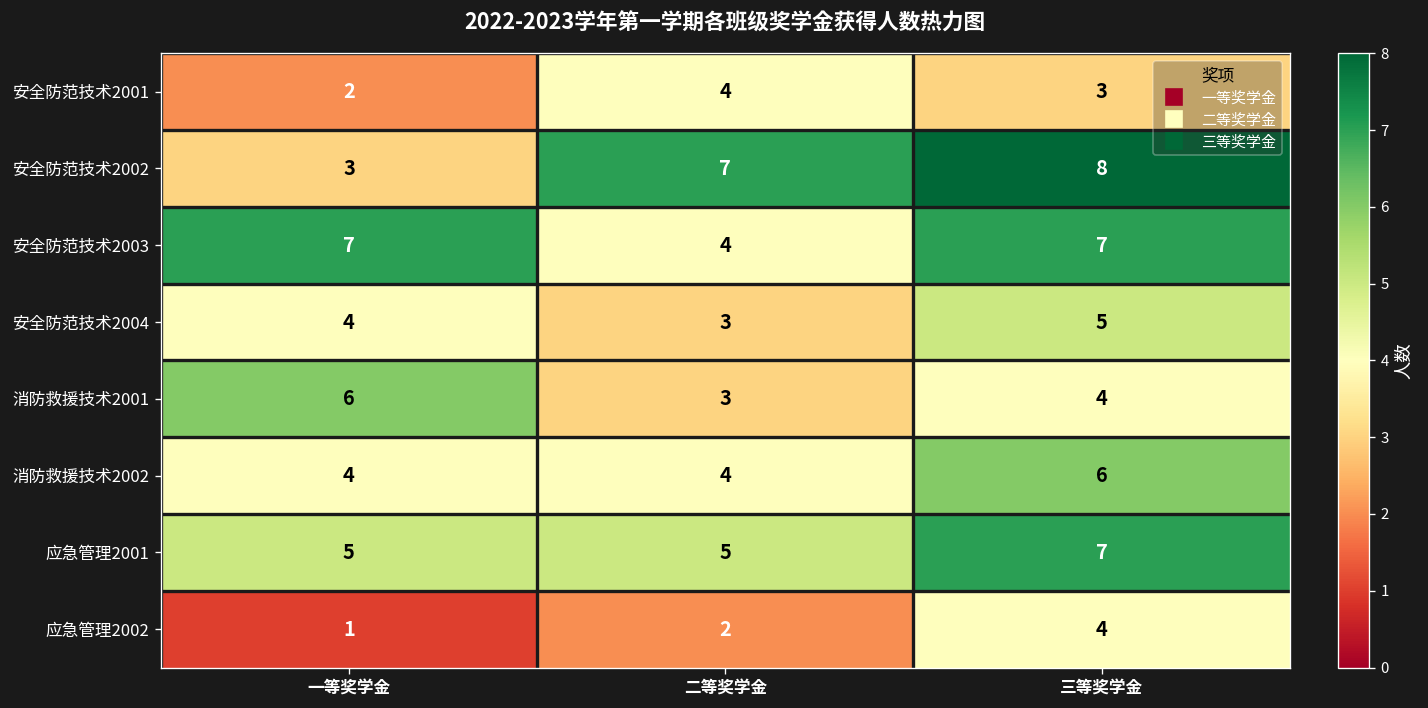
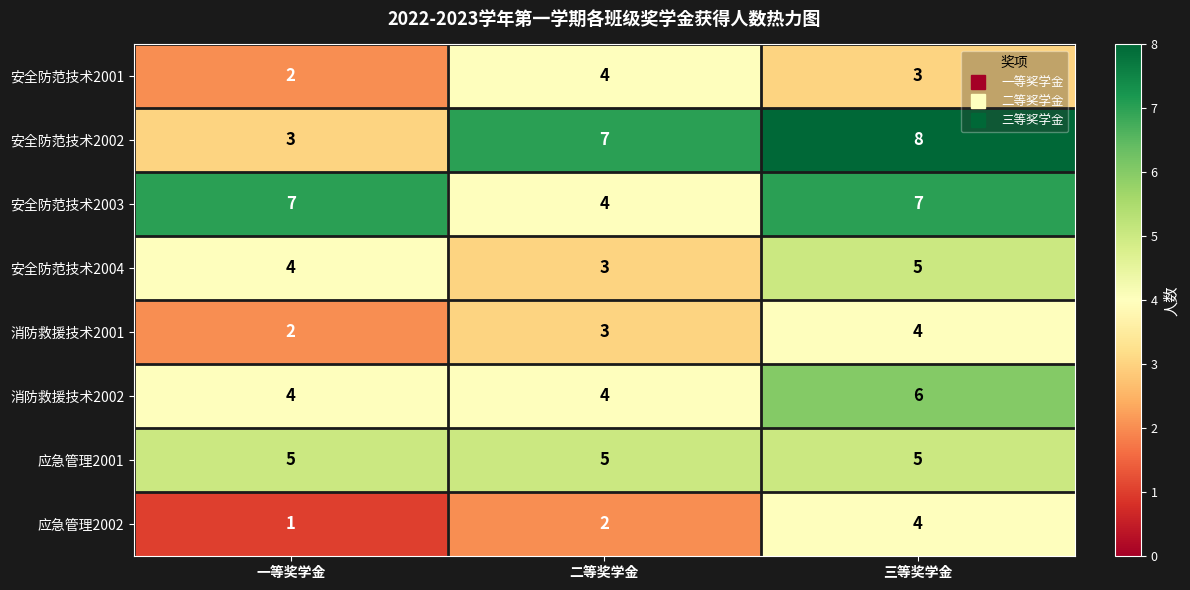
  {
    "安全防范技术2001": {
      "一等奖学金": 2,
      "二等奖学金": 4,
      "三等奖学金": 3
    },
    "安全防范技术2002": {
      "一等奖学金": 3,
      "二等奖学金": 7,
      "三等奖学金": 8
    },
    "安全防范技术2003": {
      "一等奖学金": 7,
      "二等奖学金": 4,
      "三等奖学金": 7
    },
    "安全防范技术2004": {
      "一等奖学金": 4,
      "二等奖学金": 3,
      "三等奖学金": 5
    },
    "消防救援技术2001": {
-     "一等奖学金": 6,
+     "一等奖学金": 2,
      "二等奖学金": 3,
      "三等奖学金": 4
    },
    "消防救援技术2002": {
      "一等奖学金": 4,
      "二等奖学金": 4,
      "三等奖学金": 6
    },
    "应急管理2001": {
      "一等奖学金": 5,
      "二等奖学金": 5,
-     "三等奖学金": 7
+     "三等奖学金": 5
    },
    "应急管理2002": {
      "一等奖学金": 1,
      "二等奖学金": 2,
      "三等奖学金": 4
    }
  }
